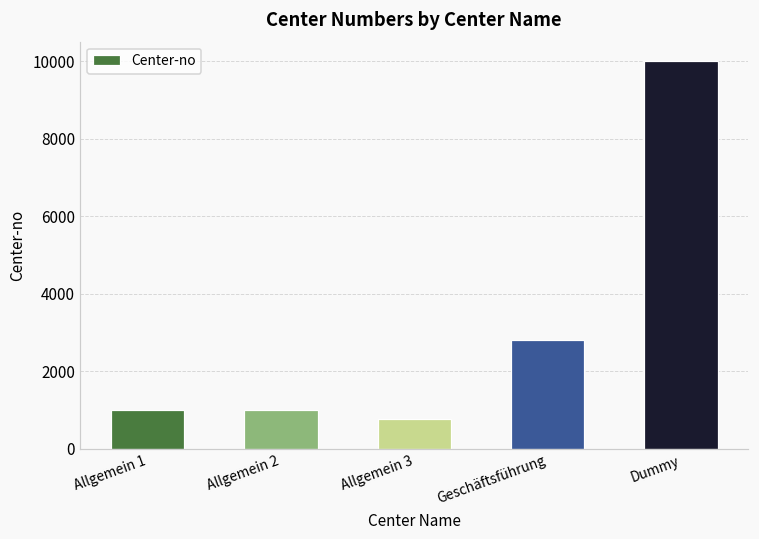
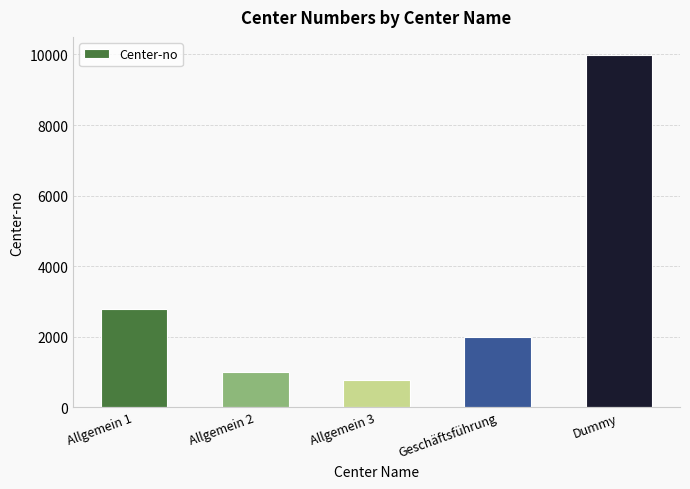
  {
-   "Allgemein 1": 1000,
+   "Allgemein 1": 2800,
    "Allgemein 2": 1000,
    "Allgemein 3": 800,
-   "Geschäftsführung": 2800,
+   "Geschäftsführung": 2000,
    "Dummy": 10000
  }
